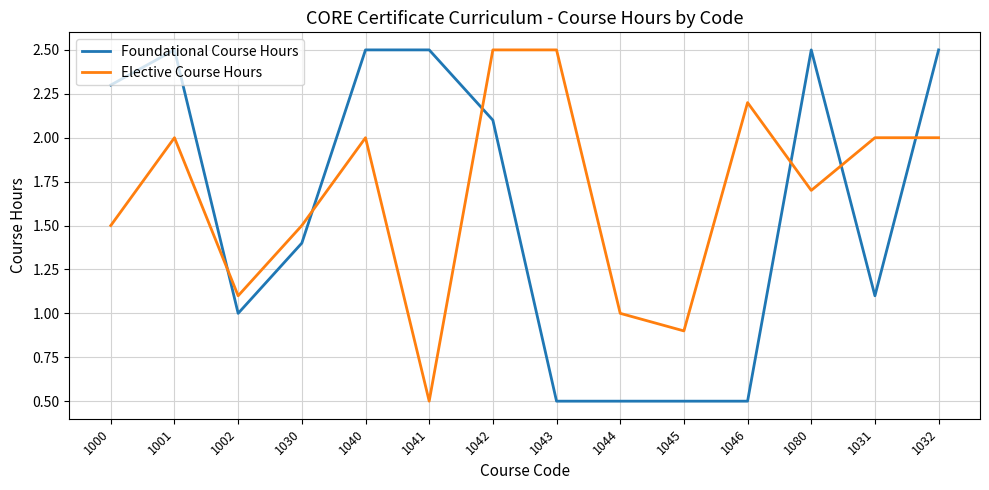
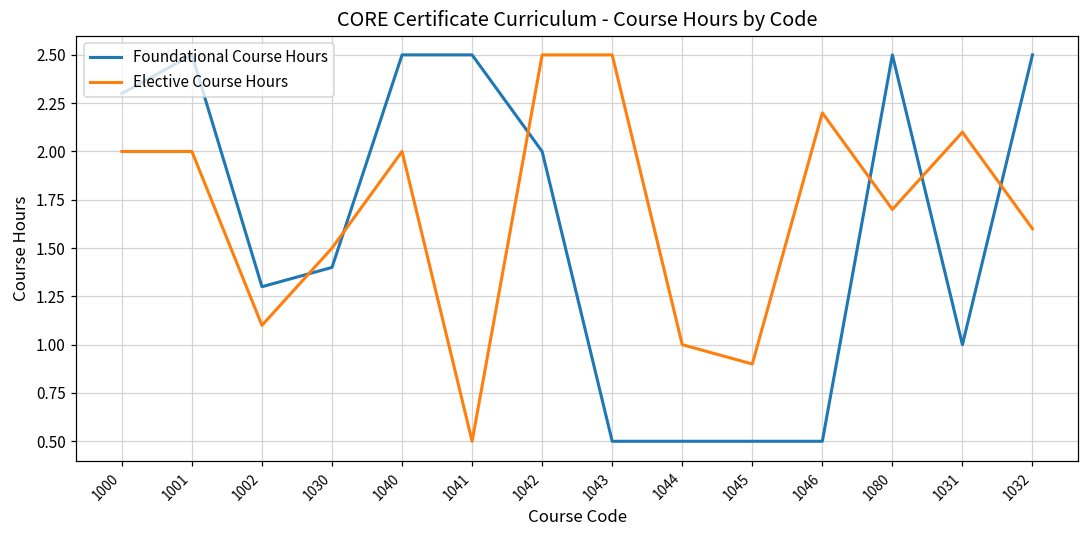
  {
    "Foundational Course Hours": {
-     "1002": 1.0,
+     "1002": 1.3,
      "1030": 1.4,
      "1040": 2.5,
      "1041": 2.5,
-     "1042": 2.1,
+     "1042": 2.0,
      "1043": 0.5,
      "1044": 0.5,
      "1045": 0.5,
      "1046": 0.5,
      "1080": 2.5,
-     "1031": 1.1,
+     "1031": 1.0,
      "1032": 2.5
    },
    "Elective Course Hours": {
-     "1000": 1.5,
+     "1000": 2.0,
      "1001": 2.0,
      "1002": 1.1,
      "1030": 1.5,
      "1040": 2.0,
      "1041": 0.5,
      "1042": 2.5,
      "1043": 2.5,
      "1044": 1.0,
      "1045": 0.9,
      "1046": 2.2,
      "1080": 1.7,
-     "1031": 2.0,
-     "1032": 2.0
+     "1031": 2.1,
+     "1032": 1.6
    }
  }
